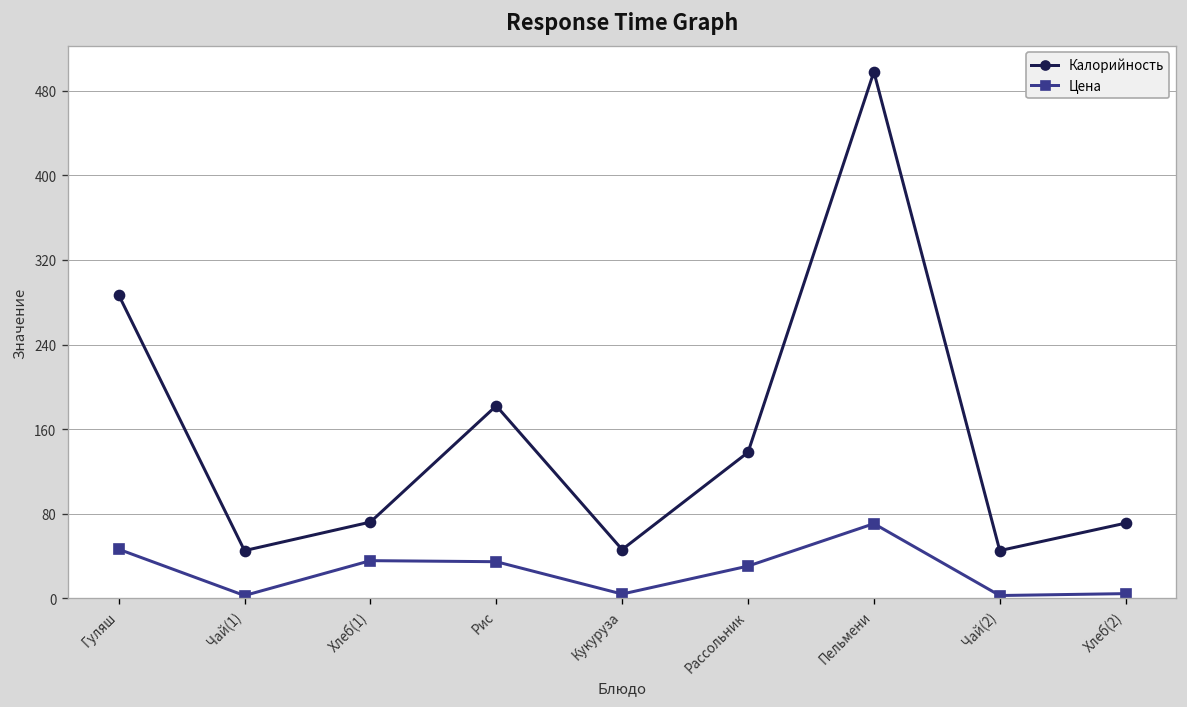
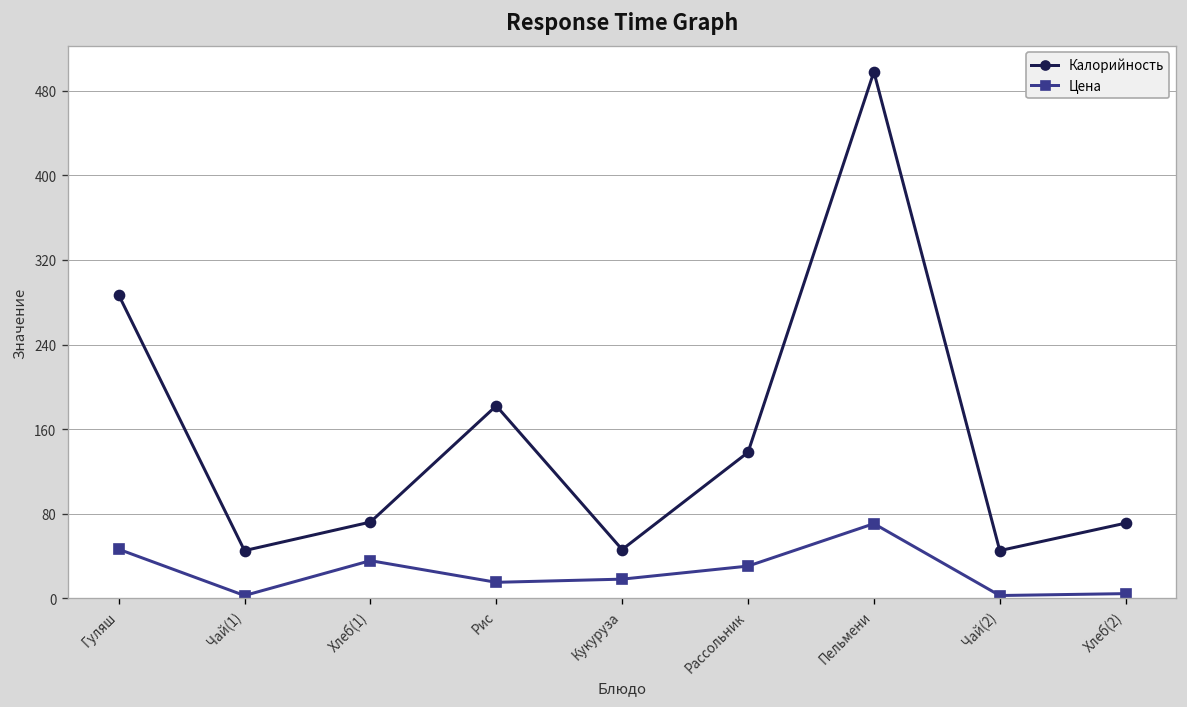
  {
    "Калорийность": {
      "Гуляш": 290,
      "Чай(1)": 50,
      "Хлеб(1)": 70,
      "Рис": 180,
      "Кукуруза": 50,
      "Рассольник": 140,
      "Пельмени": 500,
      "Чай(2)": 50,
      "Хлеб(2)": 70
    },
    "Цена": {
      "Гуляш": 50,
      "Чай(1)": 0,
      "Хлеб(1)": 40,
-     "Рис": 30,
-     "Кукуруза": 0,
+     "Рис": 20,
+     "Кукуруза": 20,
      "Рассольник": 30,
      "Пельмени": 70,
      "Чай(2)": 0,
      "Хлеб(2)": 0
    }
  }
